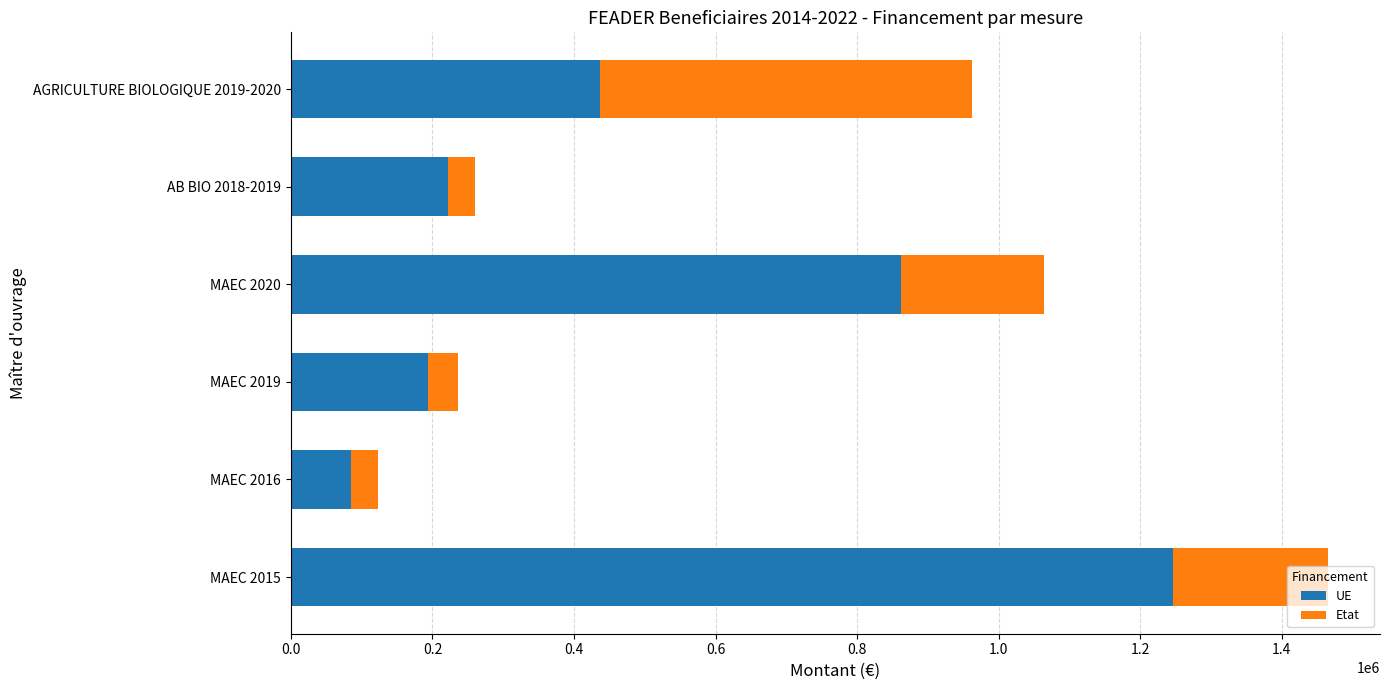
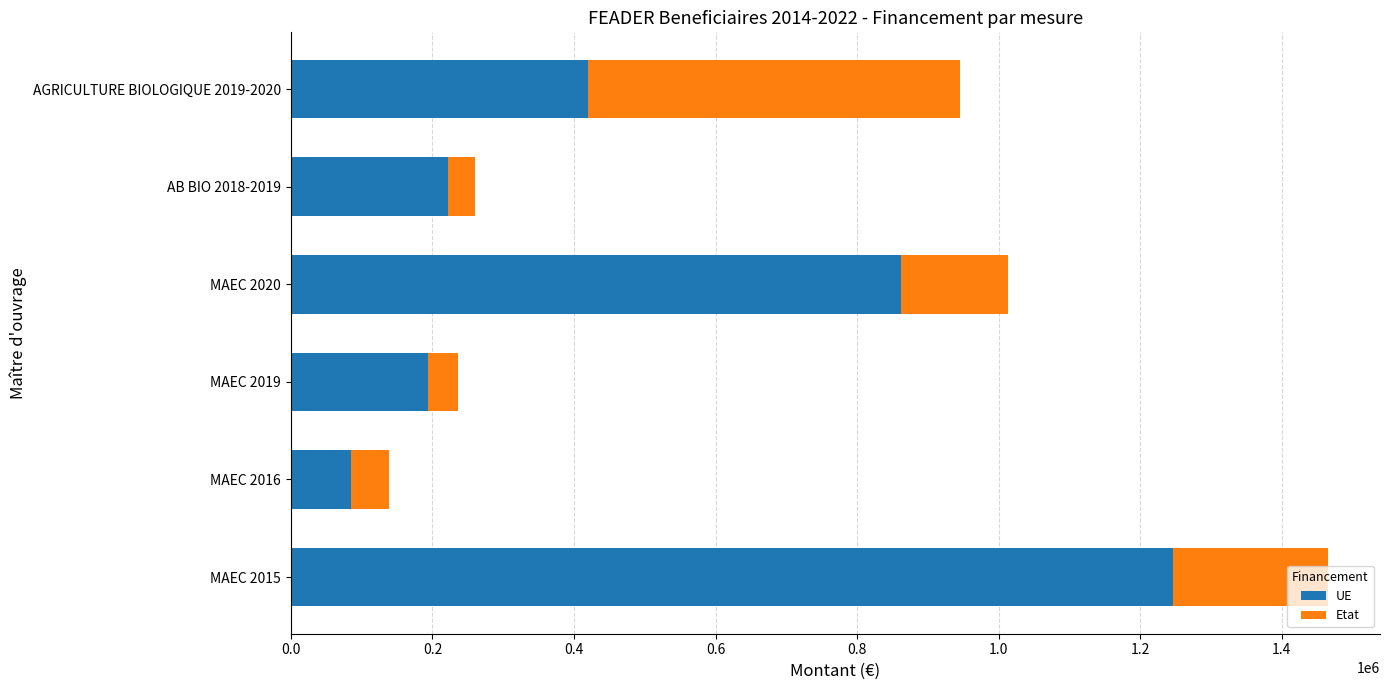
  {
    "UE": {
-     "AGRICULTURE BIOLOGIQUE 2019-2020": 440000,
+     "AGRICULTURE BIOLOGIQUE 2019-2020": 420000,
      "AB BIO 2018-2019": 220000,
      "MAEC 2020": 860000,
      "MAEC 2019": 190000,
      "MAEC 2016": 80000,
      "MAEC 2015": 1250000
    },
    "Etat": {
      "AGRICULTURE BIOLOGIQUE 2019-2020": 520000,
      "AB BIO 2018-2019": 40000,
-     "MAEC 2020": 200000,
+     "MAEC 2020": 150000,
      "MAEC 2019": 40000,
-     "MAEC 2016": 40000
+     "MAEC 2016": 50000
    }
  }
